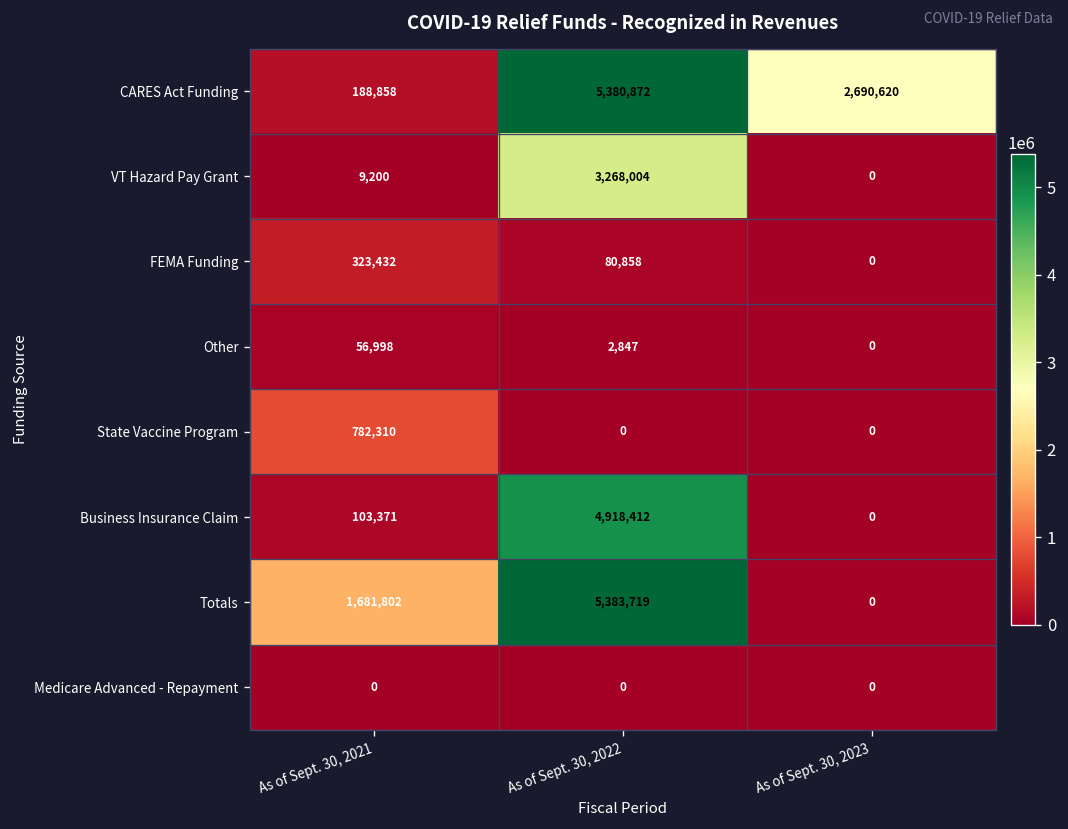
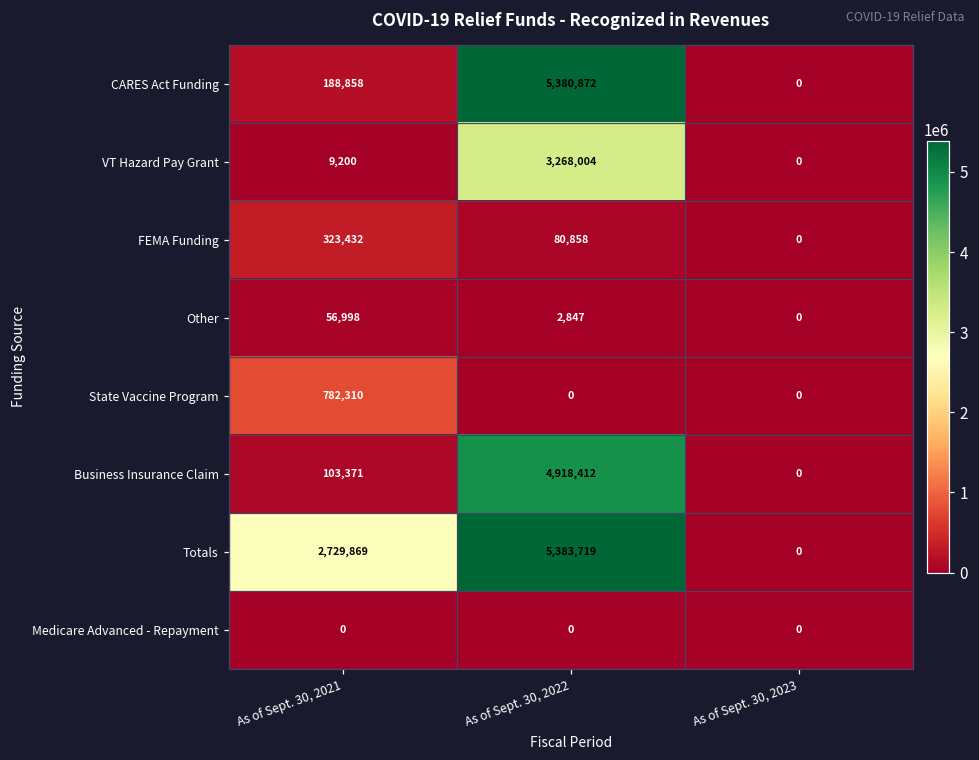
  {
    "CARES Act Funding": {
      "As of Sept. 30, 2021": "188,858",
      "As of Sept. 30, 2022": "5,380,872",
-     "As of Sept. 30, 2023": "2,690,620"
+     "As of Sept. 30, 2023": "0"
    },
    "VT Hazard Pay Grant": {
      "As of Sept. 30, 2021": "9,200",
      "As of Sept. 30, 2022": "3,268,004",
      "As of Sept. 30, 2023": "0"
    },
    "FEMA Funding": {
      "As of Sept. 30, 2021": "323,432",
      "As of Sept. 30, 2022": "80,858",
      "As of Sept. 30, 2023": "0"
    },
    "Other": {
      "As of Sept. 30, 2021": "56,998",
      "As of Sept. 30, 2022": "2,847",
      "As of Sept. 30, 2023": "0"
    },
    "State Vaccine Program": {
      "As of Sept. 30, 2021": "782,310",
      "As of Sept. 30, 2022": "0",
      "As of Sept. 30, 2023": "0"
    },
    "Business Insurance Claim": {
      "As of Sept. 30, 2021": "103,371",
      "As of Sept. 30, 2022": "4,918,412",
      "As of Sept. 30, 2023": "0"
    },
    "Totals": {
-     "As of Sept. 30, 2021": "1,681,802",
+     "As of Sept. 30, 2021": "2,729,869",
      "As of Sept. 30, 2022": "5,383,719",
      "As of Sept. 30, 2023": "0"
    },
    "Medicare Advanced - Repayment": {
      "As of Sept. 30, 2021": "0",
      "As of Sept. 30, 2022": "0",
      "As of Sept. 30, 2023": "0"
    }
  }
